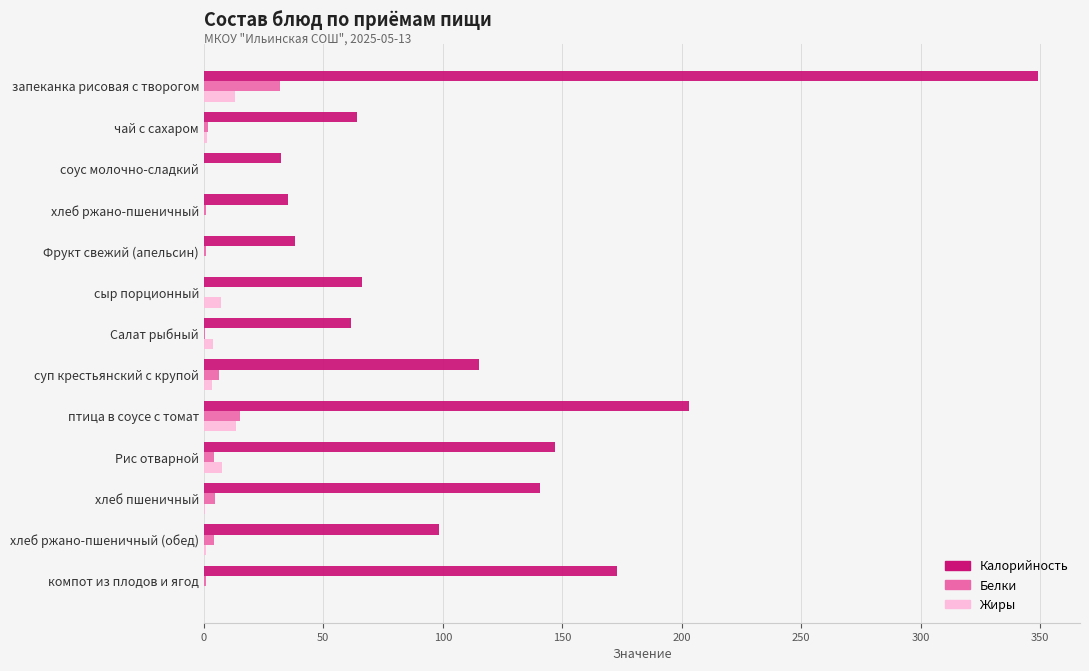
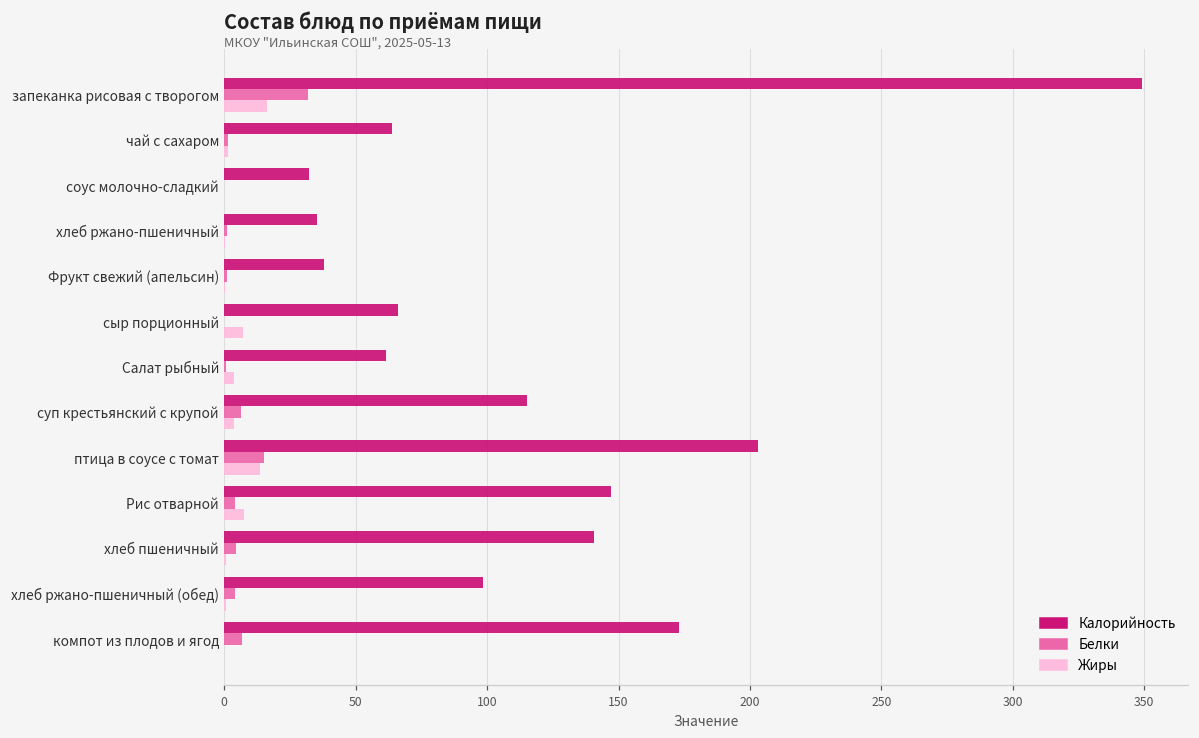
  {
    "Калорийность": {
      "запеканка рисовая с творогом": 349,
      "чай с сахаром": 64,
      "соус молочно-сладкий": 32,
      "хлеб ржано-пшеничный": 35,
      "Фрукт свежий (апельсин)": 38,
      "сыр порционный": 66,
      "Салат рыбный": 62,
      "суп крестьянский с крупой": 115,
      "птица в соусе с томат": 203,
      "Рис отварной": 147,
      "хлеб пшеничный": 141,
      "хлеб ржано-пшеничный (обед)": 98,
      "компот из плодов и ягод": 173
    },
    "Белки": {
      "запеканка рисовая с творогом": 32,
      "чай с сахаром": 2,
      "хлеб ржано-пшеничный": 1,
      "суп крестьянский с крупой": 6,
      "птица в соусе с томат": 15,
      "Рис отварной": 4,
      "хлеб пшеничный": 5,
      "хлеб ржано-пшеничный (обед)": 4,
-     "компот из плодов и ягод": 1
+     "компот из плодов и ягод": 7
    },
    "Жиры": {
-     "запеканка рисовая с творогом": 13,
+     "запеканка рисовая с творогом": 16,
      "чай с сахаром": 1,
      "сыр порционный": 7,
      "Салат рыбный": 4,
      "суп крестьянский с крупой": 4,
      "птица в соусе с томат": 14,
      "Рис отварной": 8,
      "компот из плодов и ягод": 0
    }
  }
